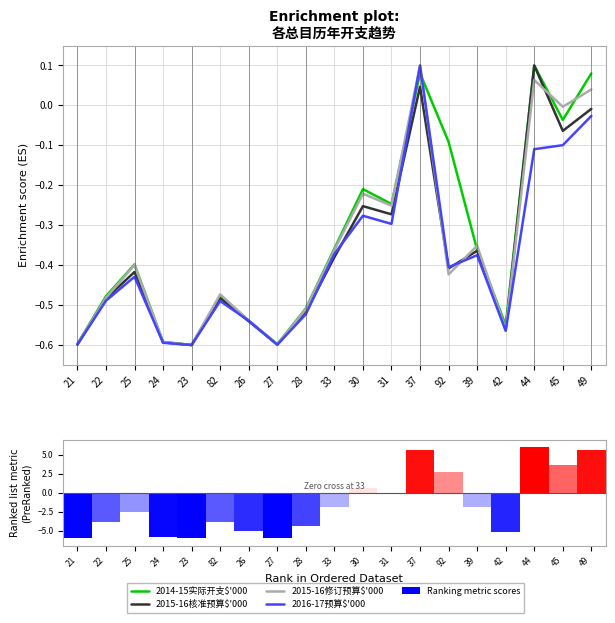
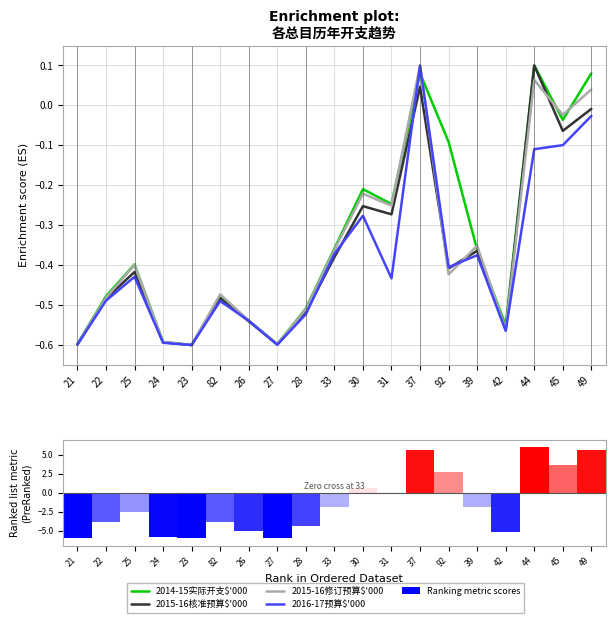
  {
    "Enrichment plot: 各总目历年开支趋势": {
      "2014-15实际开支$'000": {
        "30": -0.21,
        "37": 0.08,
        "92": -0.09,
        "42": -0.55,
        "45": -0.04,
        "49": 0.08
      },
      "2015-16核准预算$'000": {
        "25": -0.42,
        "33": -0.38,
        "30": -0.25,
        "31": -0.27,
        "37": 0.05,
        "45": -0.06,
        "49": -0.01
      },
      "2015-16修订预算$'000": {
        "30": -0.22,
        "92": -0.42,
        "39": -0.35,
        "44": 0.06,
-       "45": 0.00,
+       "45": -0.02,
        "49": 0.04
      },
      "2016-17预算$'000": {
        "25": -0.43,
        "82": -0.49,
        "33": -0.37,
        "30": -0.28,
-       "31": -0.30,
+       "31": -0.43,
        "39": -0.38,
        "44": -0.11,
        "45": -0.10,
        "49": -0.03
      }
    }
  }
